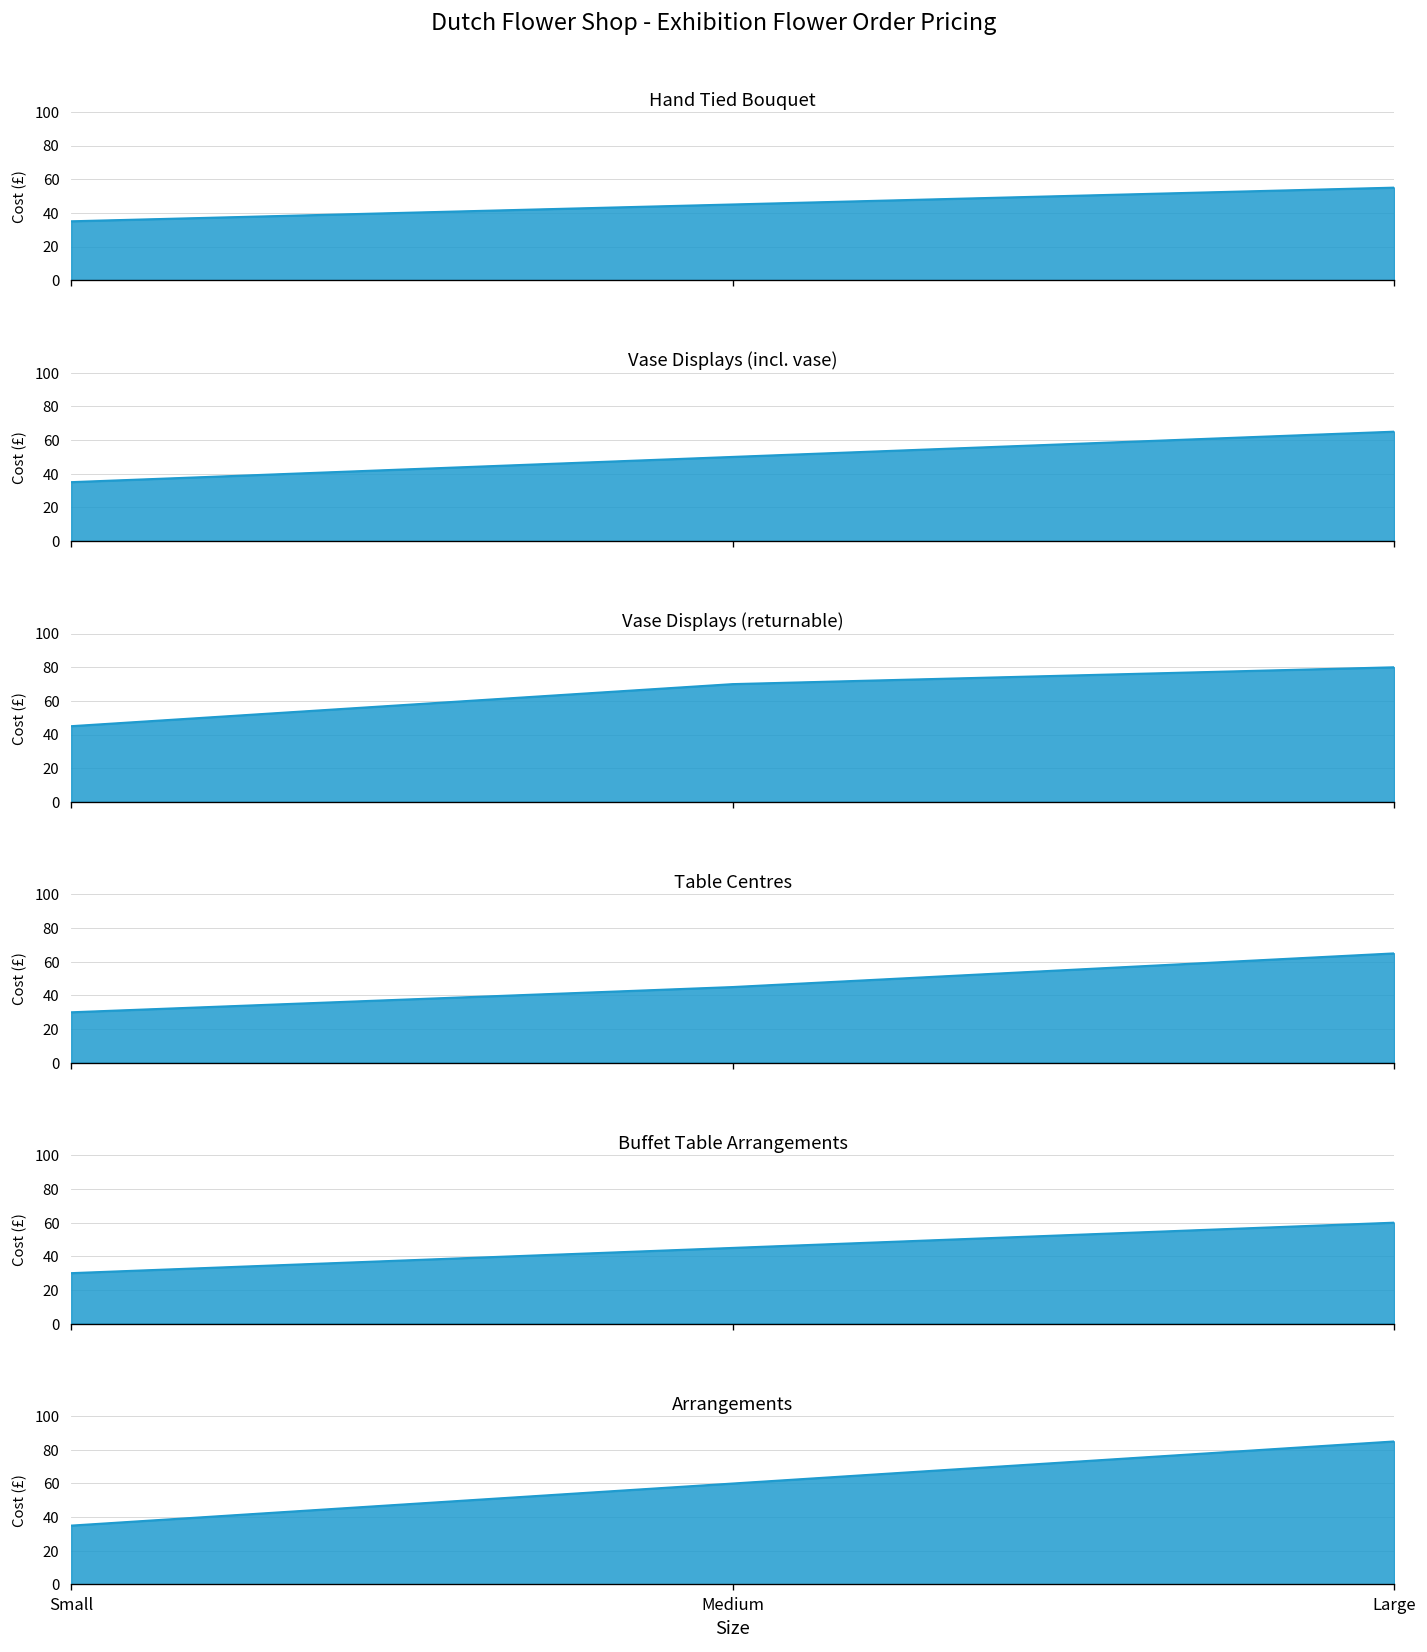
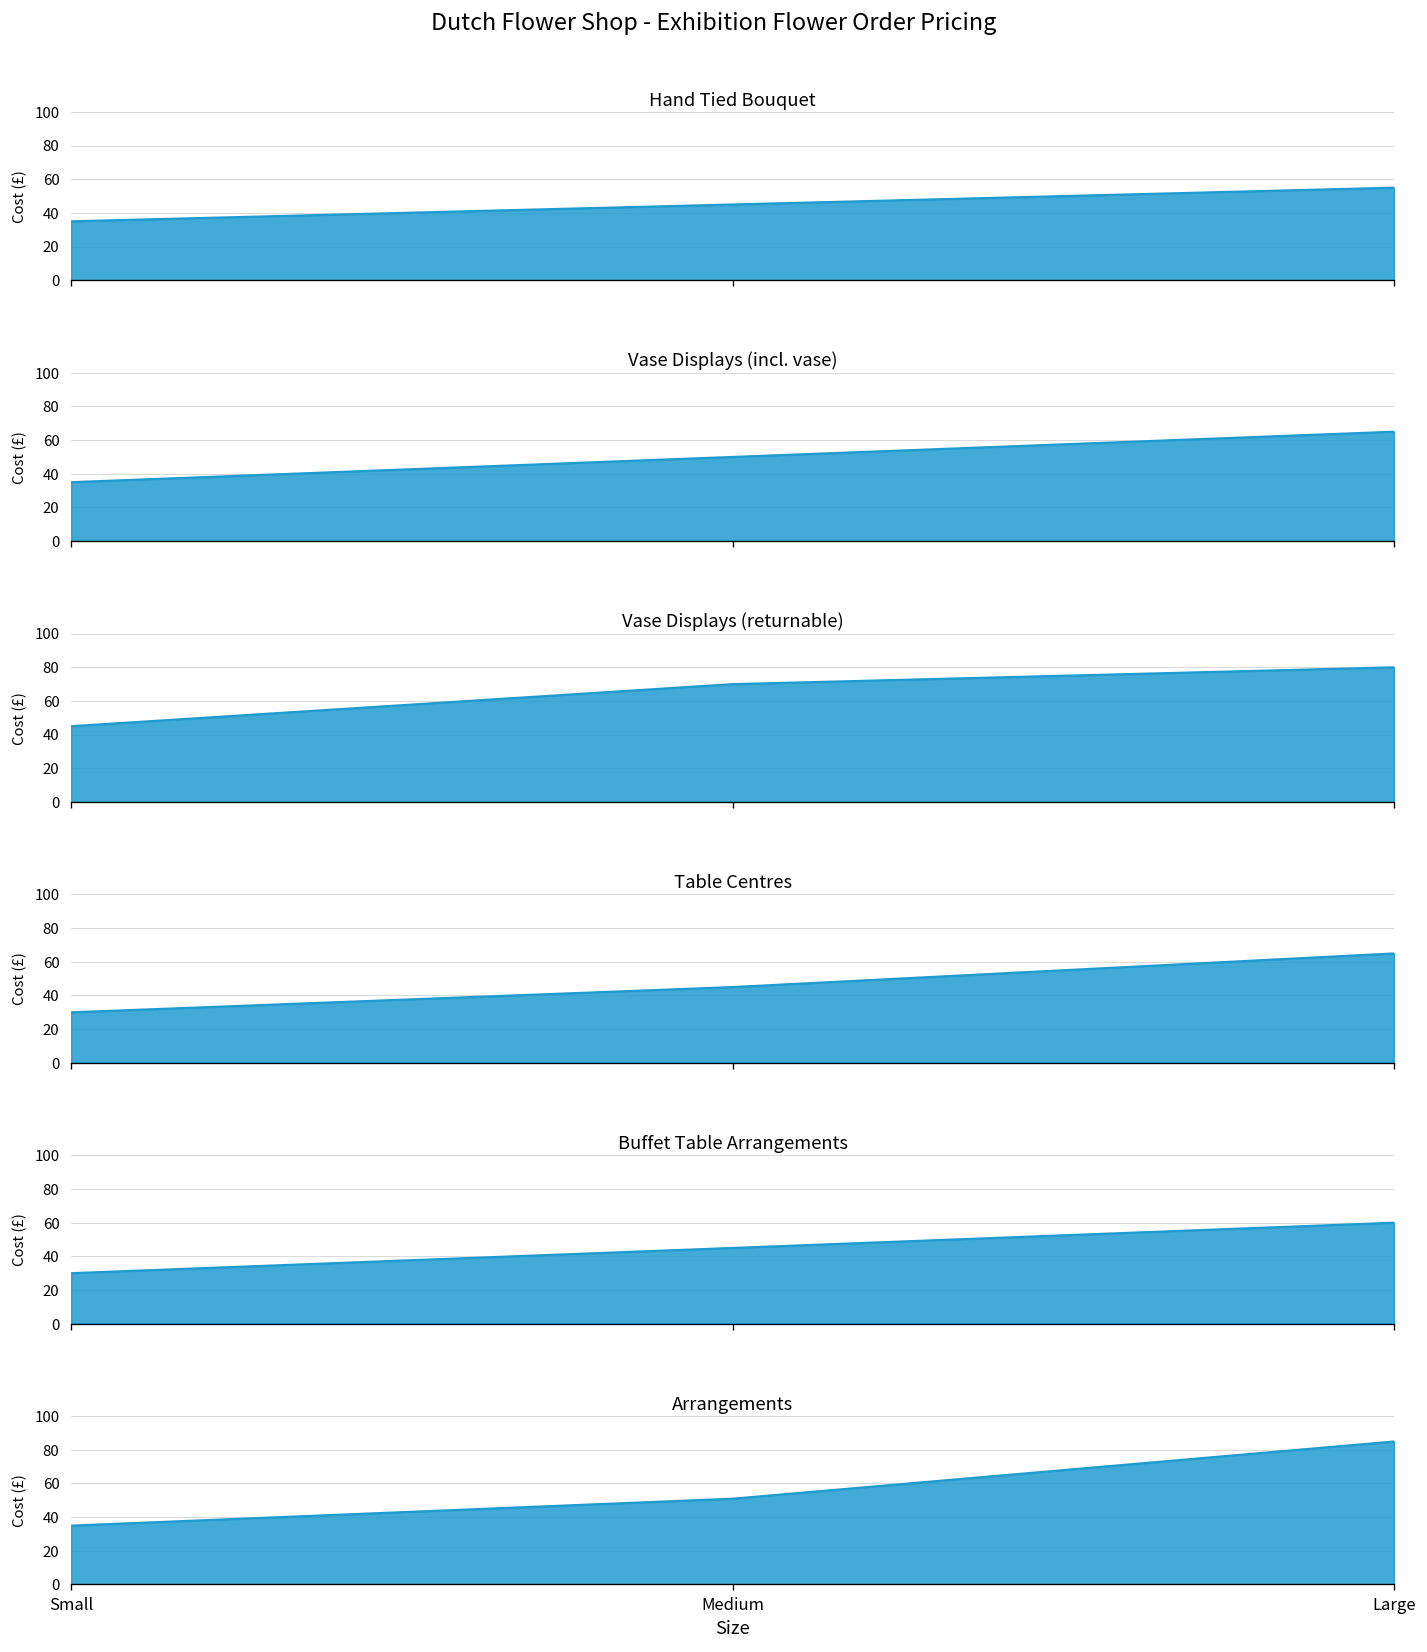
  {
    "Arrangements": {
      "Small": 35,
-     "Medium": 60,
+     "Medium": 51,
      "Large": 85
    }
  }
